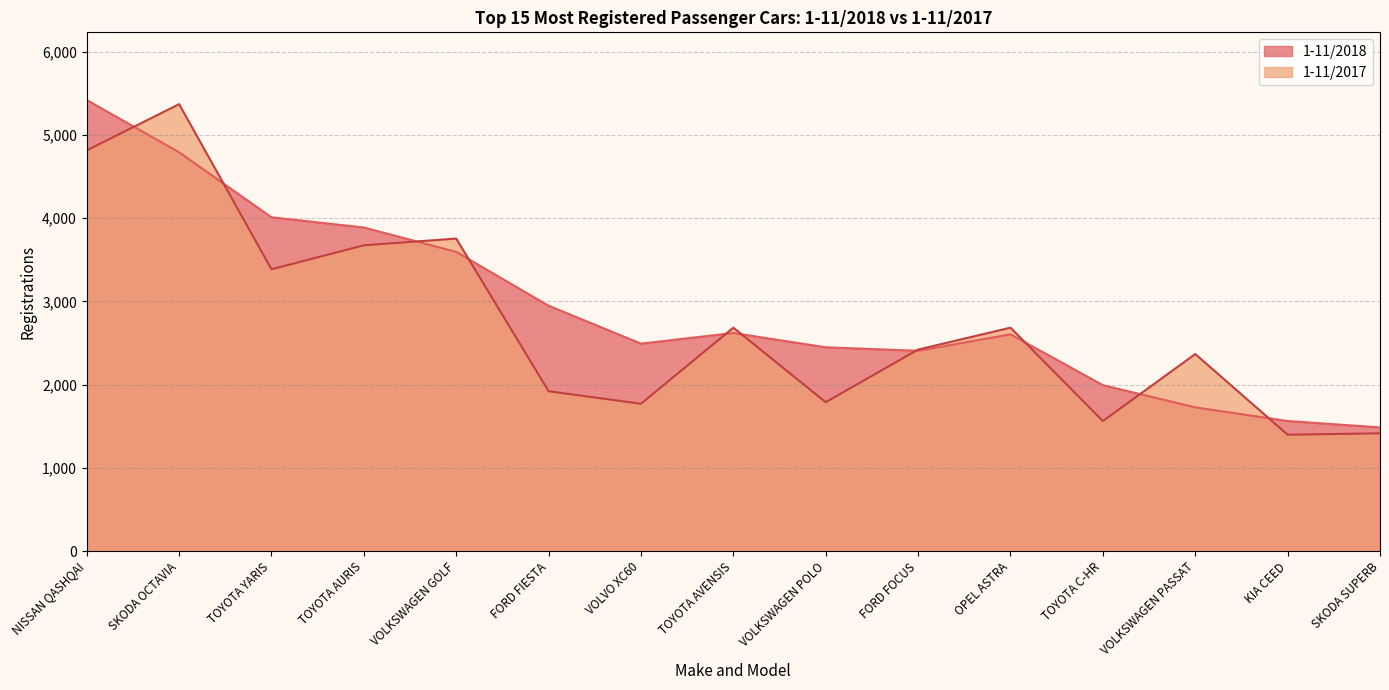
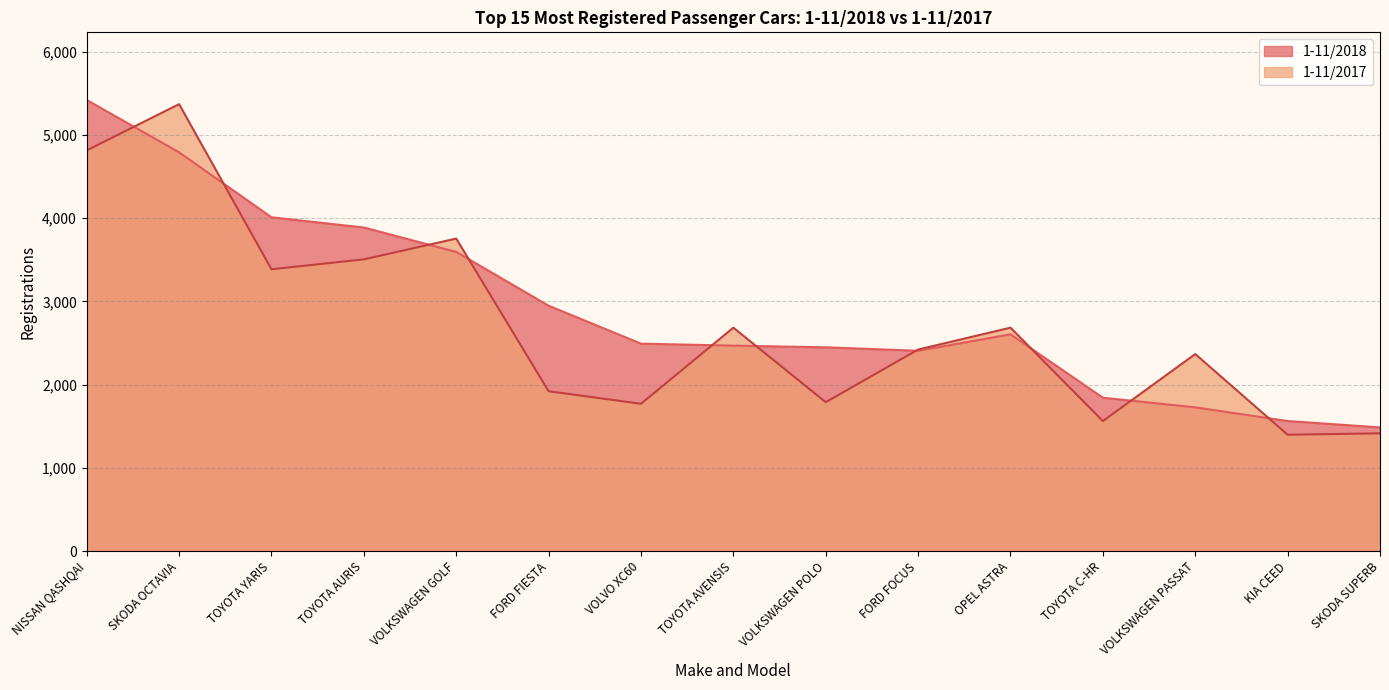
  {
    "1-11/2018": {
      "NISSAN QASHQAI": "5,400",
      "SKODA OCTAVIA": "4,800",
      "TOYOTA YARIS": "4,000",
      "TOYOTA AURIS": "3,900",
      "VOLKSWAGEN GOLF": "3,600",
      "FORD FIESTA": "2,900",
      "VOLVO XC60": "2,500",
-     "TOYOTA AVENSIS": "2,600",
+     "TOYOTA AVENSIS": "2,500",
      "VOLKSWAGEN POLO": "2,400",
      "OPEL ASTRA": "2,600",
-     "TOYOTA C-HR": "2,000",
+     "TOYOTA C-HR": "1,800",
      "VOLKSWAGEN PASSAT": "1,700",
      "KIA CEED": "1,600",
      "SKODA SUPERB": "1,500"
    },
    "1-11/2017": {
      "NISSAN QASHQAI": "4,800",
      "SKODA OCTAVIA": "5,400",
      "TOYOTA YARIS": "3,400",
-     "TOYOTA AURIS": "3,700",
+     "TOYOTA AURIS": "3,500",
      "VOLKSWAGEN GOLF": "3,800",
      "FORD FIESTA": "1,900",
      "VOLVO XC60": "1,800",
      "TOYOTA AVENSIS": "2,700",
      "VOLKSWAGEN POLO": "1,800",
      "OPEL ASTRA": "2,700",
      "TOYOTA C-HR": "1,600",
      "VOLKSWAGEN PASSAT": "2,400",
      "KIA CEED": "1,400",
      "SKODA SUPERB": "1,400"
    }
  }
